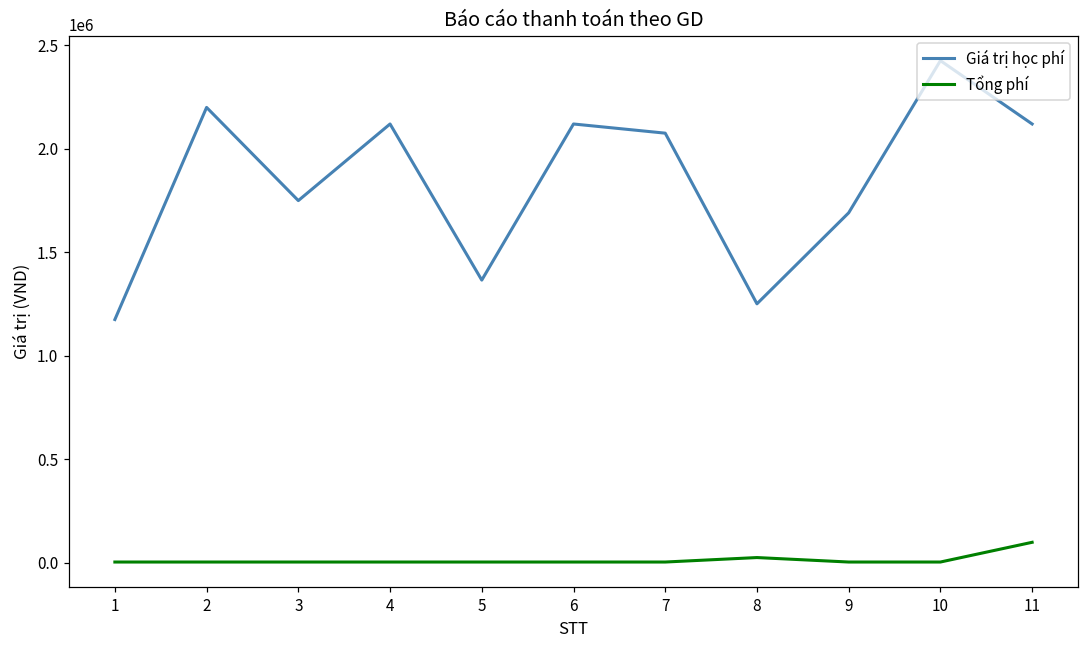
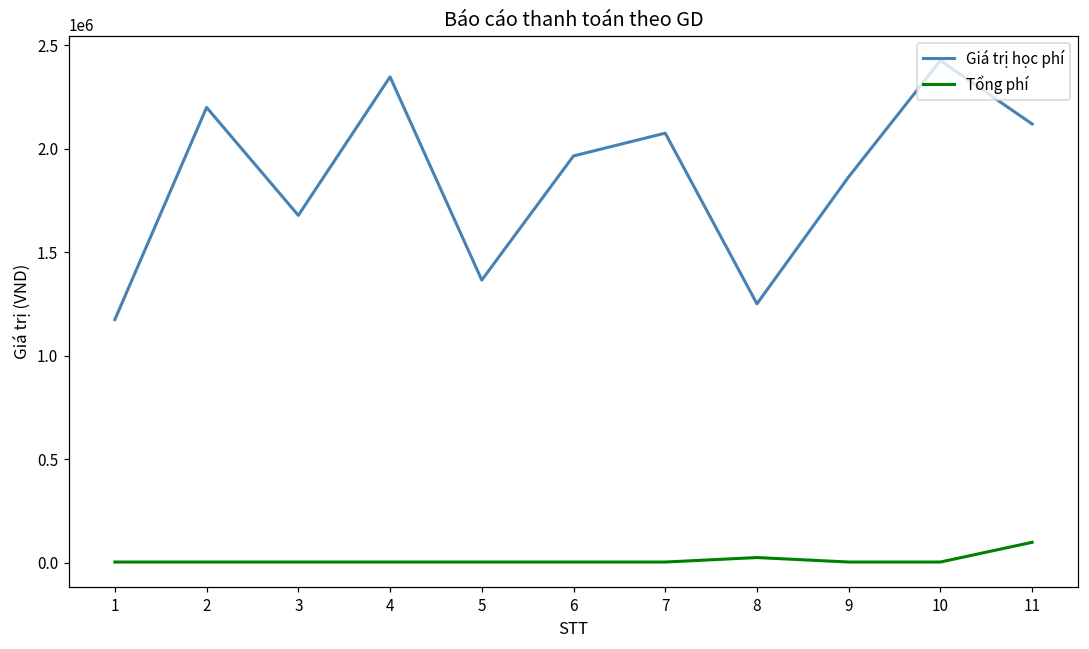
  {
    "Giá trị học phí": {
      "1": 1170000,
      "2": 2200000,
-     "3": 1750000,
-     "4": 2120000,
+     "3": 1680000,
+     "4": 2350000,
      "5": 1370000,
-     "6": 2120000,
+     "6": 1960000,
      "7": 2070000,
      "8": 1250000,
-     "9": 1690000,
+     "9": 1860000,
      "11": 2120000
    },
    "Tổng phí": {
      "1": 0,
      "2": 0,
      "3": 0,
      "4": 0,
      "5": 0,
      "6": 0,
      "7": 0,
      "8": 20000,
      "9": 0,
      "10": 0,
      "11": 100000
    }
  }
